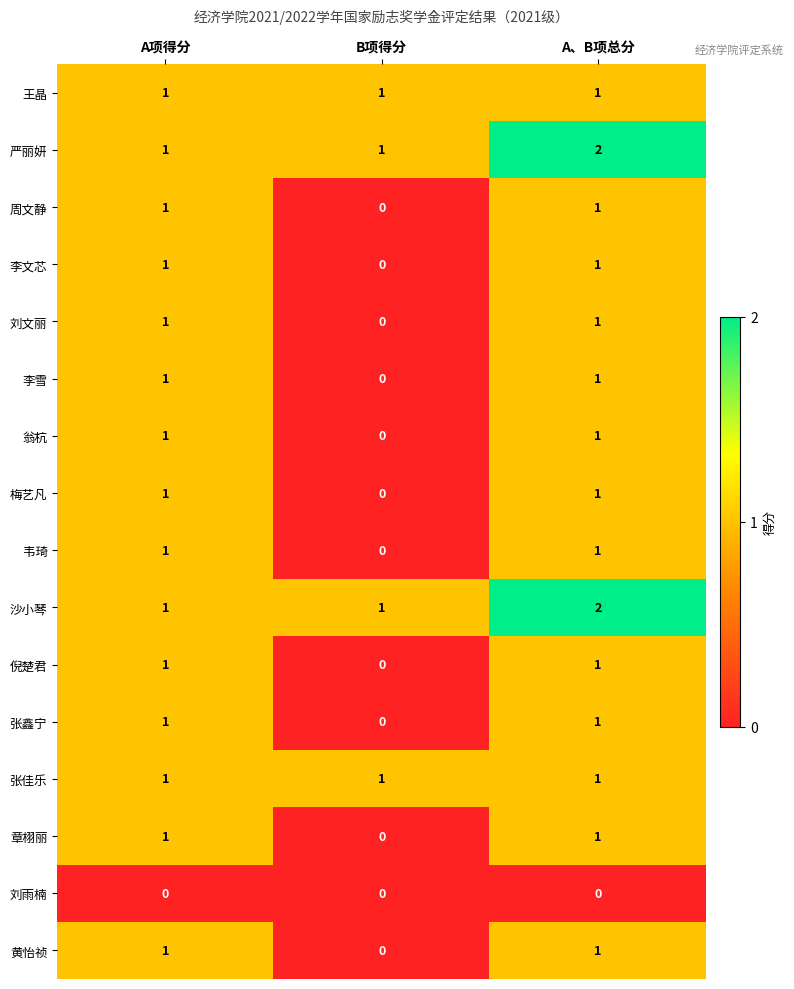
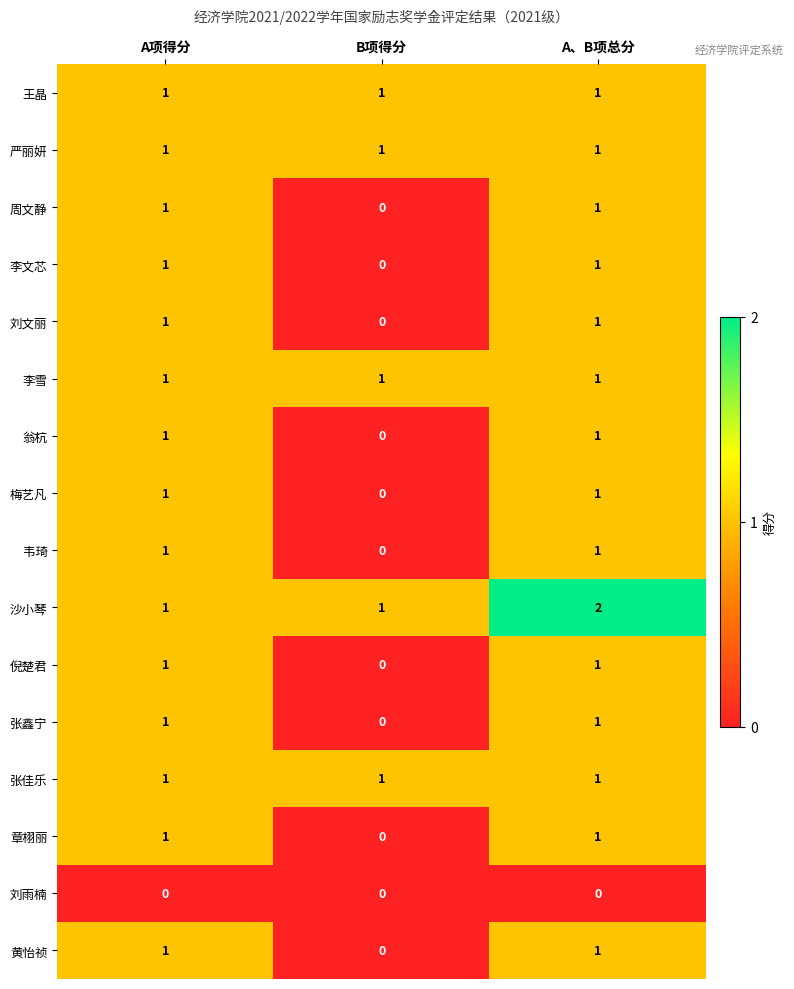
  {
    "王晶": {
      "A项得分": 1,
      "B项得分": 1,
      "A、B项总分": 1
    },
    "严丽妍": {
      "A项得分": 1,
      "B项得分": 1,
-     "A、B项总分": 2
+     "A、B项总分": 1
    },
    "周文静": {
      "A项得分": 1,
      "B项得分": 0,
      "A、B项总分": 1
    },
    "李文芯": {
      "A项得分": 1,
      "B项得分": 0,
      "A、B项总分": 1
    },
    "刘文丽": {
      "A项得分": 1,
      "B项得分": 0,
      "A、B项总分": 1
    },
    "李雪": {
      "A项得分": 1,
-     "B项得分": 0,
+     "B项得分": 1,
      "A、B项总分": 1
    },
    "翁杭": {
      "A项得分": 1,
      "B项得分": 0,
      "A、B项总分": 1
    },
    "梅艺凡": {
      "A项得分": 1,
      "B项得分": 0,
      "A、B项总分": 1
    },
    "韦琦": {
      "A项得分": 1,
      "B项得分": 0,
      "A、B项总分": 1
    },
    "沙小琴": {
      "A项得分": 1,
      "B项得分": 1,
      "A、B项总分": 2
    },
    "倪楚君": {
      "A项得分": 1,
      "B项得分": 0,
      "A、B项总分": 1
    },
    "张鑫宁": {
      "A项得分": 1,
      "B项得分": 0,
      "A、B项总分": 1
    },
    "张佳乐": {
      "A项得分": 1,
      "B项得分": 1,
      "A、B项总分": 1
    },
    "章栩丽": {
      "A项得分": 1,
      "B项得分": 0,
      "A、B项总分": 1
    },
    "刘雨楠": {
      "A项得分": 0,
      "B项得分": 0,
      "A、B项总分": 0
    },
    "黄怡祯": {
      "A项得分": 1,
      "B项得分": 0,
      "A、B项总分": 1
    }
  }
